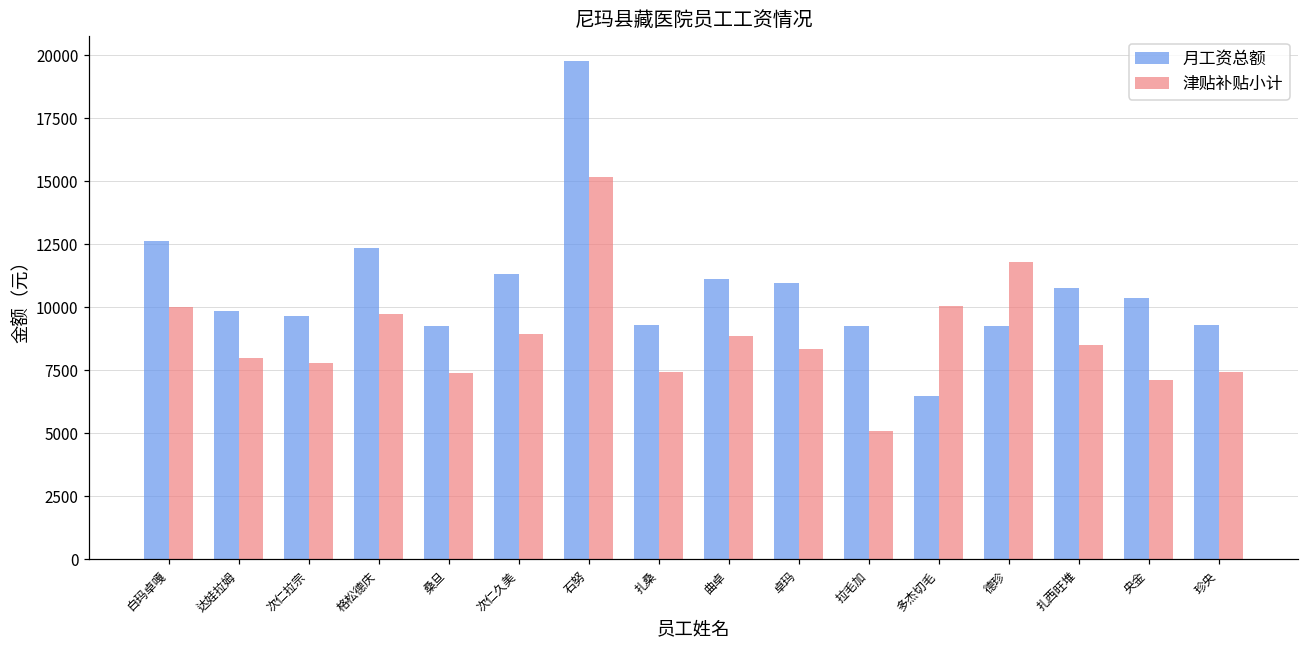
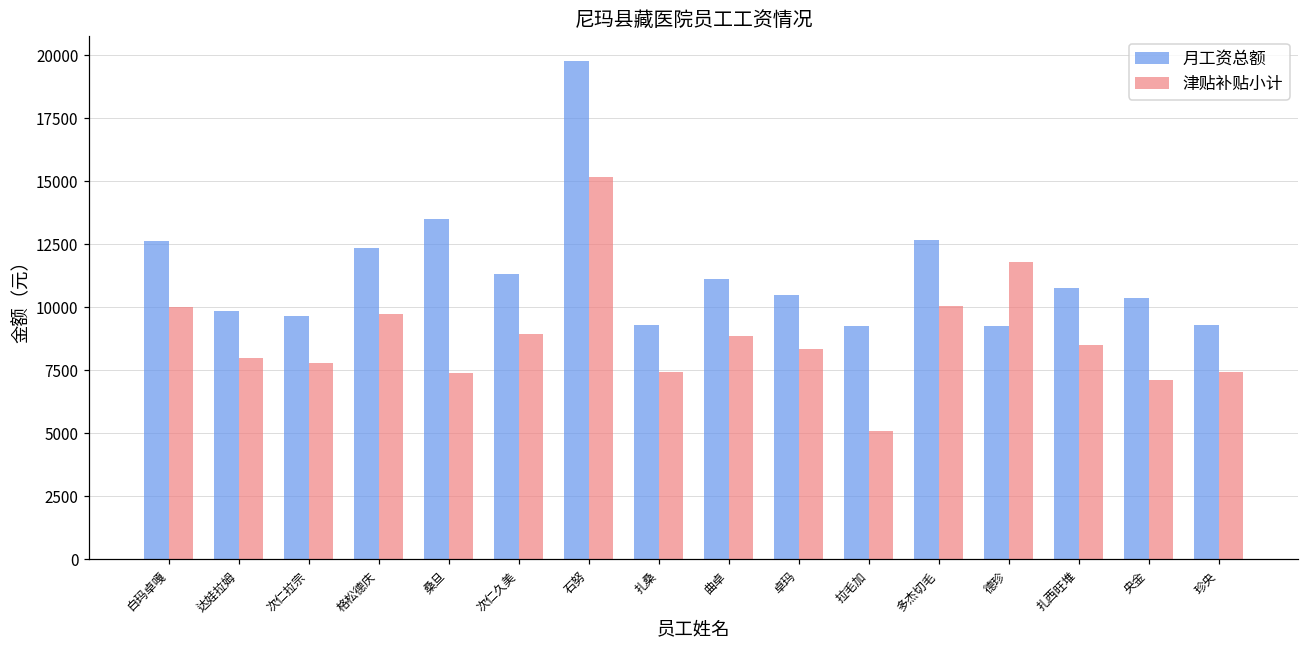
  {
    "月工资总额": {
      "白玛卓嘎": 12600,
      "达娃拉姆": 9800,
      "次仁拉宗": 9700,
      "格松德庆": 12300,
-     "桑旦": 9200,
+     "桑旦": 13500,
      "次仁久美": 11300,
      "石努": 19800,
      "扎桑": 9300,
      "曲卓": 11100,
-     "卓玛": 11000,
+     "卓玛": 10500,
      "拉毛加": 9200,
-     "多杰切毛": 6500,
+     "多杰切毛": 12700,
      "德珍": 9200,
      "扎西旺堆": 10800,
      "央金": 10400,
      "珍央": 9300
    },
    "津贴补贴小计": {
      "白玛卓嘎": 10000,
      "达娃拉姆": 8000,
      "次仁拉宗": 7800,
      "格松德庆": 9700,
      "桑旦": 7400,
      "次仁久美": 8900,
      "石努": 15200,
      "扎桑": 7400,
      "曲卓": 8900,
      "卓玛": 8300,
      "拉毛加": 5100,
      "多杰切毛": 10000,
      "德珍": 11800,
      "扎西旺堆": 8500,
      "央金": 7100,
      "珍央": 7400
    }
  }
